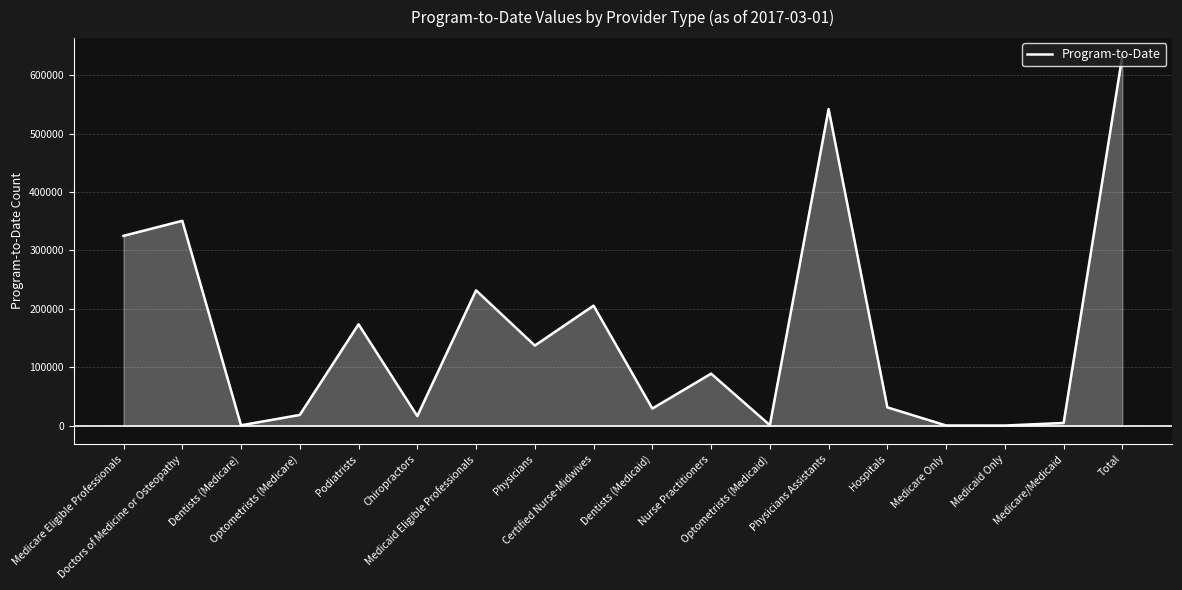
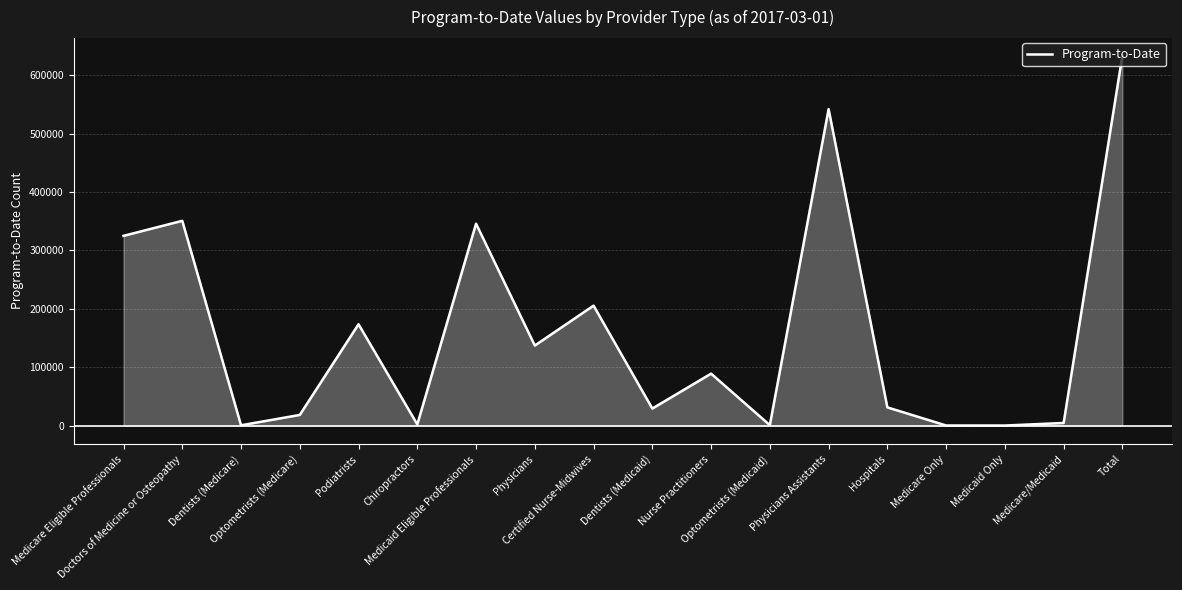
  {
    "Medicare Eligible Professionals": 320000,
    "Doctors of Medicine or Osteopathy": 350000,
    "Dentists (Medicare)": 0,
    "Optometrists (Medicare)": 20000,
    "Podiatrists": 170000,
-   "Chiropractors": 20000,
-   "Medicaid Eligible Professionals": 230000,
+   "Chiropractors": 0,
+   "Medicaid Eligible Professionals": 350000,
    "Physicians": 140000,
    "Certified Nurse-Midwives": 210000,
    "Dentists (Medicaid)": 30000,
    "Nurse Practitioners": 90000,
    "Optometrists (Medicaid)": 0,
    "Physicians Assistants": 540000,
    "Hospitals": 30000,
    "Medicare Only": 0,
    "Medicaid Only": 0,
    "Medicare/Medicaid": 0
  }
